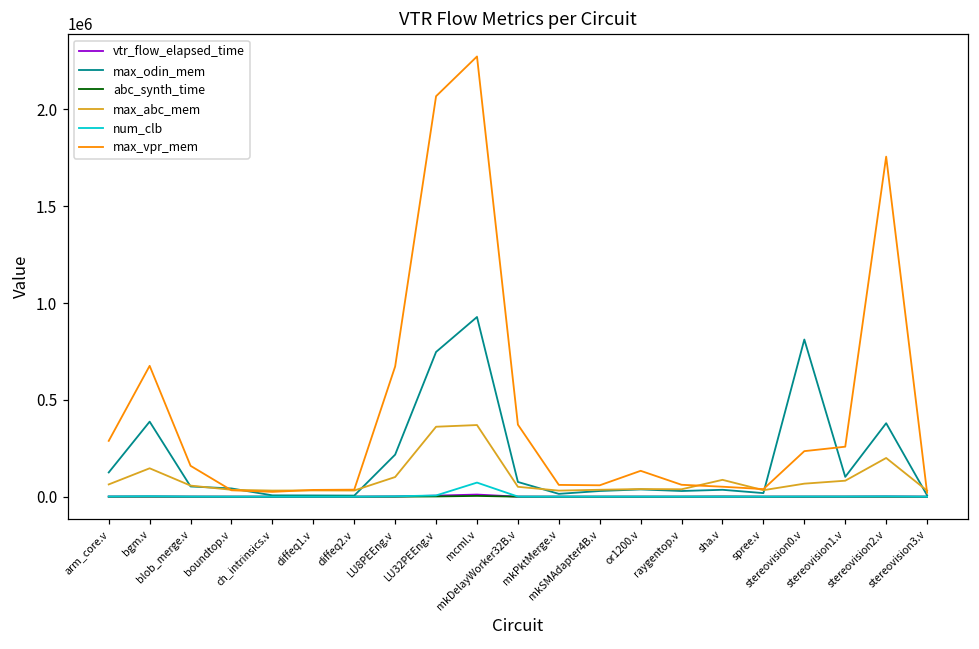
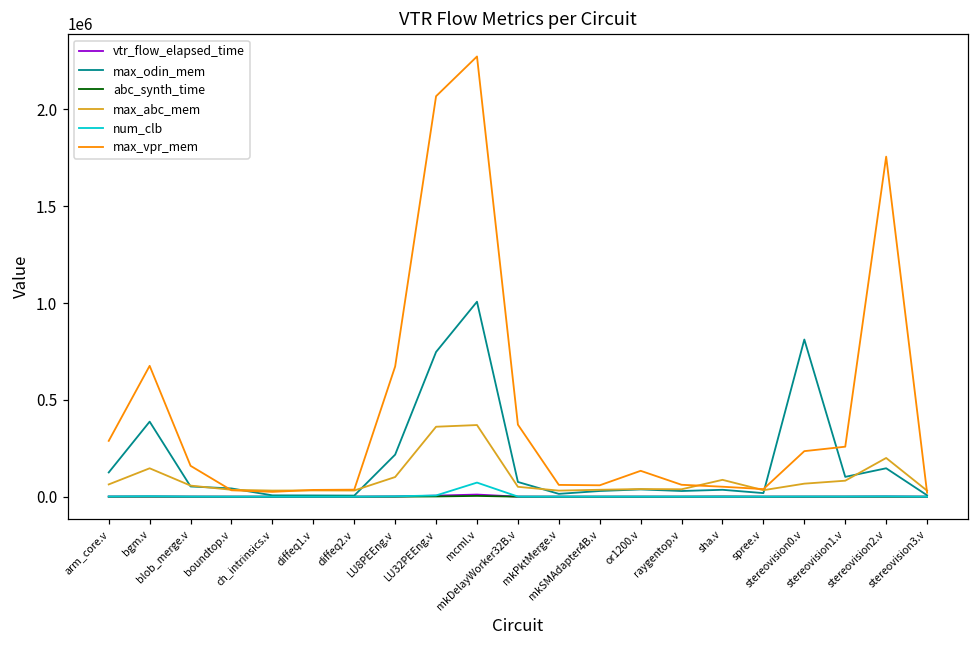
  {
    "max_odin_mem": {
      "arm_core.v": 130000,
      "bgm.v": 390000,
      "LU8PEEng.v": 220000,
      "LU32PEEng.v": 750000,
-     "mcml.v": 930000,
+     "mcml.v": 1010000,
      "mkDelayWorker32B.v": 80000,
      "sha.v": 40000,
      "spree.v": 20000,
      "stereovision0.v": 810000,
      "stereovision1.v": 100000,
-     "stereovision2.v": 380000
+     "stereovision2.v": 150000
    },
    "num_clb": {
      "mcml.v": 70000
    }
  }
